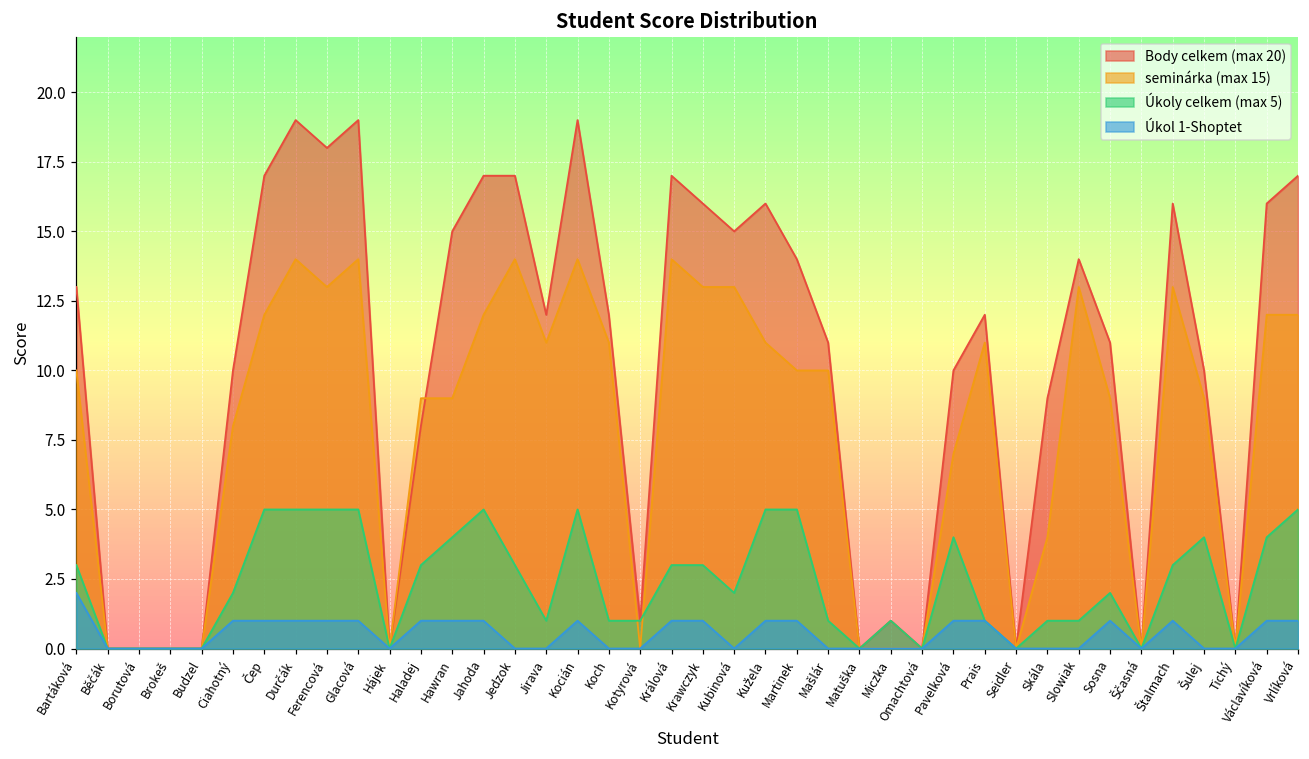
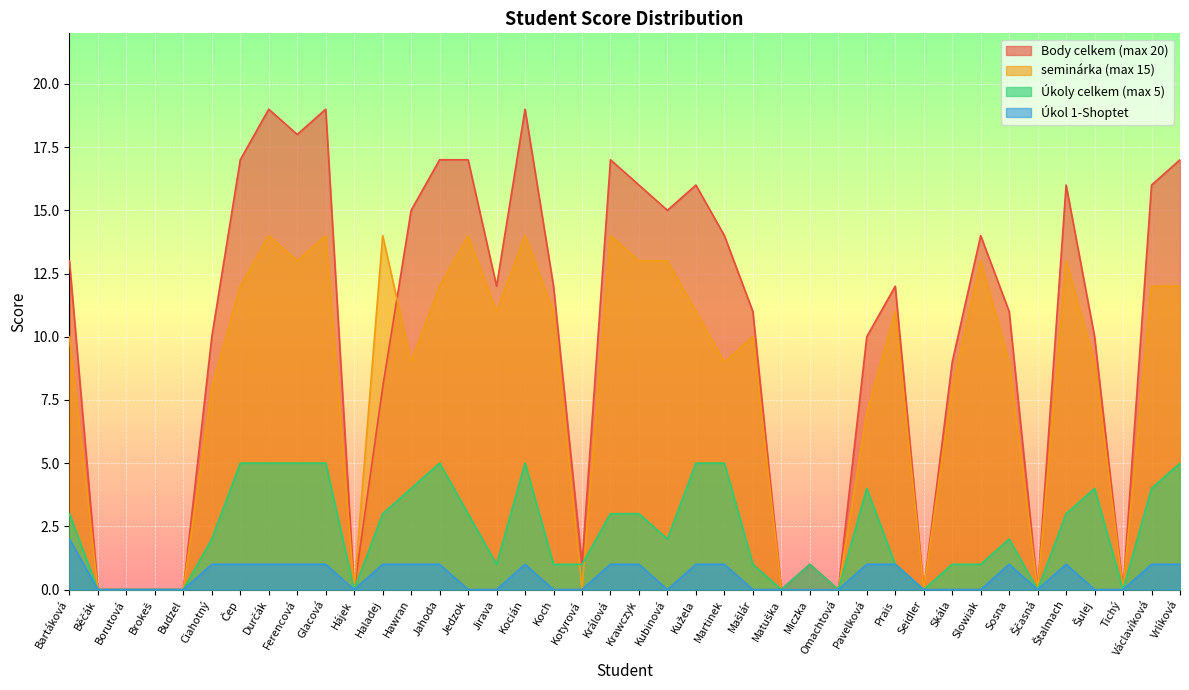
  {
    "Body celkem (max 20)": {
      "Bartáková": 13,
      "Ciahotný": 10,
      "Čep": 17,
      "Durčák": 19,
      "Ferencová": 18,
      "Glacová": 19,
      "Haladej": 8,
      "Hawran": 15,
      "Jahoda": 17,
      "Jedzok": 17,
      "Jirava": 12,
      "Kocián": 19,
      "Koch": 12,
      "Králová": 17,
      "Krawczyk": 16,
      "Kubinová": 15,
      "Kužela": 16,
      "Martinek": 14,
      "Mašlár": 11,
      "Pavelková": 10,
      "Prais": 12,
      "Skála": 9,
      "Slowiak": 14,
      "Sosna": 11,
      "Štalmach": 16,
      "Šulej": 10,
      "Václavíková": 16,
      "Vrlíková": 17
    },
    "seminárka (max 15)": {
      "Bartáková": 10,
      "Ciahotný": 8,
      "Čep": 12,
      "Durčák": 14,
      "Ferencová": 13,
      "Glacová": 14,
-     "Haladej": 9,
+     "Haladej": 14,
      "Hawran": 9,
      "Jahoda": 12,
      "Jedzok": 14,
      "Jirava": 11,
      "Kocián": 14,
      "Koch": 11,
      "Králová": 14,
      "Krawczyk": 13,
      "Kubinová": 13,
      "Kužela": 11,
-     "Martinek": 10,
+     "Martinek": 9,
      "Mašlár": 10,
      "Pavelková": 7,
      "Prais": 11,
-     "Skála": 4,
+     "Skála": 8,
      "Slowiak": 13,
      "Sosna": 9,
      "Štalmach": 13,
      "Šulej": 9,
      "Václavíková": 12,
      "Vrlíková": 12
    },
    "Úkoly celkem (max 5)": {
      "Bartáková": 3,
      "Ciahotný": 2,
      "Čep": 5,
      "Durčák": 5,
      "Ferencová": 5,
      "Glacová": 5,
      "Haladej": 3,
      "Hawran": 4,
      "Jahoda": 5,
      "Jedzok": 3,
      "Jirava": 1,
      "Kocián": 5,
      "Koch": 1,
      "Králová": 3,
      "Krawczyk": 3,
      "Kubinová": 2,
      "Kužela": 5,
      "Martinek": 5,
      "Mašlár": 1,
      "Pavelková": 4,
      "Skála": 1,
      "Slowiak": 1,
      "Sosna": 2,
      "Štalmach": 3,
      "Šulej": 4,
      "Václavíková": 4,
      "Vrlíková": 5
    },
    "Úkol 1-Shoptet": {
      "Bartáková": 2,
      "Ciahotný": 1,
      "Čep": 1,
      "Durčák": 1,
      "Ferencová": 1,
      "Glacová": 1,
      "Haladej": 1,
      "Hawran": 1,
      "Jahoda": 1,
      "Jedzok": 0,
      "Jirava": 0,
      "Kocián": 1,
      "Koch": 0,
      "Králová": 1,
      "Krawczyk": 1,
      "Kubinová": 0,
      "Kužela": 1,
      "Martinek": 1,
      "Mašlár": 0,
      "Pavelková": 1,
      "Skála": 0,
      "Slowiak": 0,
      "Sosna": 1,
      "Štalmach": 1,
      "Šulej": 0,
      "Václavíková": 1,
      "Vrlíková": 1
    }
  }
